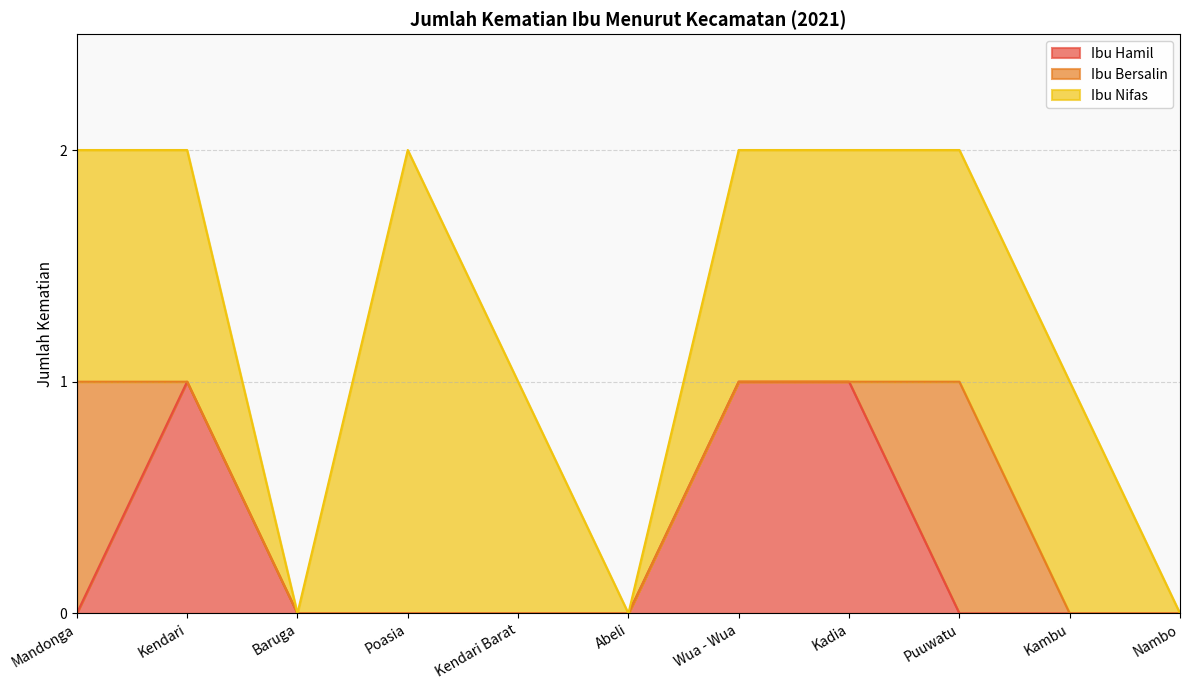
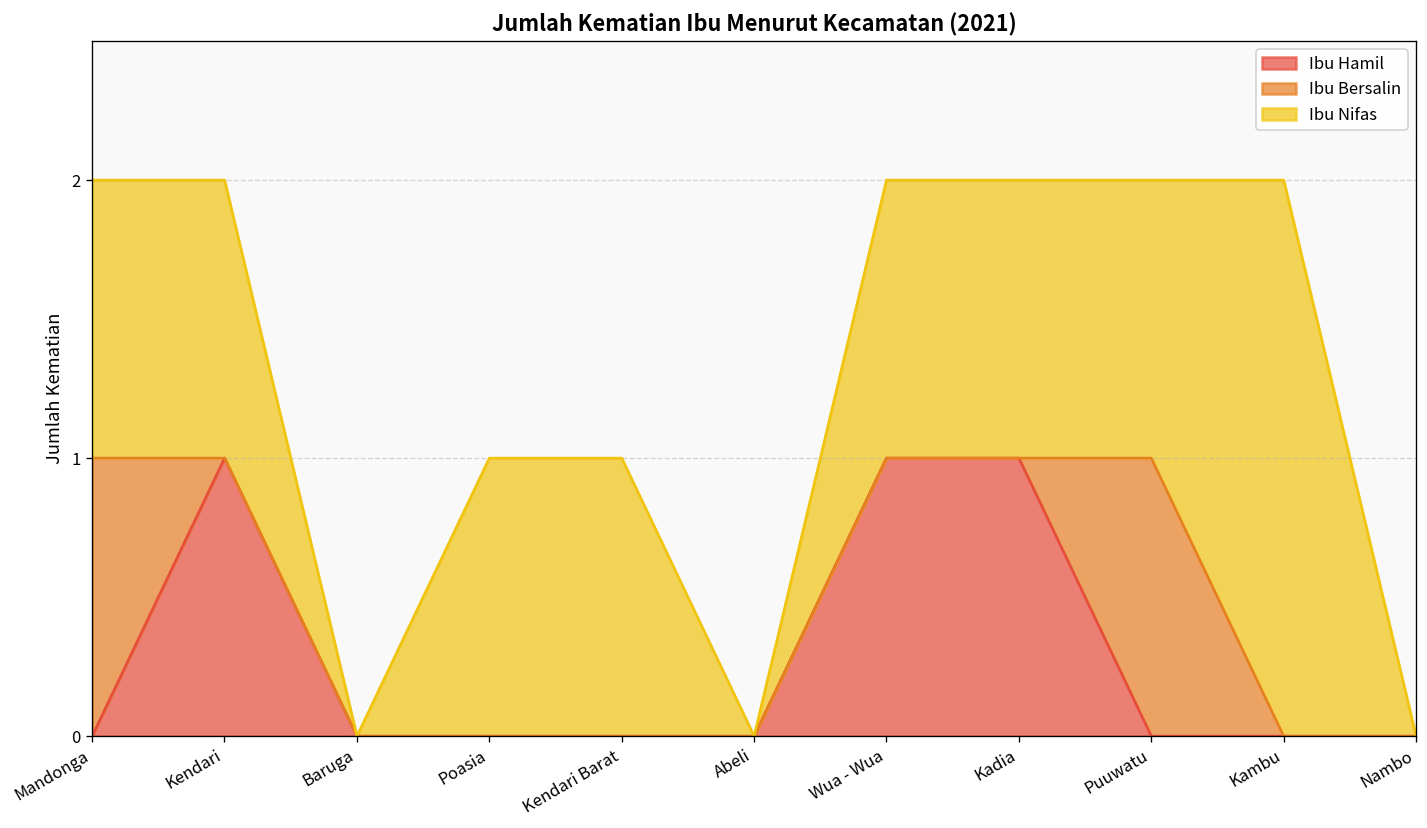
  {
    "Ibu Nifas": {
      "Mandonga": 2,
      "Kendari": 2,
-     "Poasia": 2,
+     "Poasia": 1,
      "Kendari Barat": 1,
      "Wua - Wua": 2,
      "Kadia": 2,
      "Puuwatu": 2,
-     "Kambu": 1
+     "Kambu": 2
    }
  }
